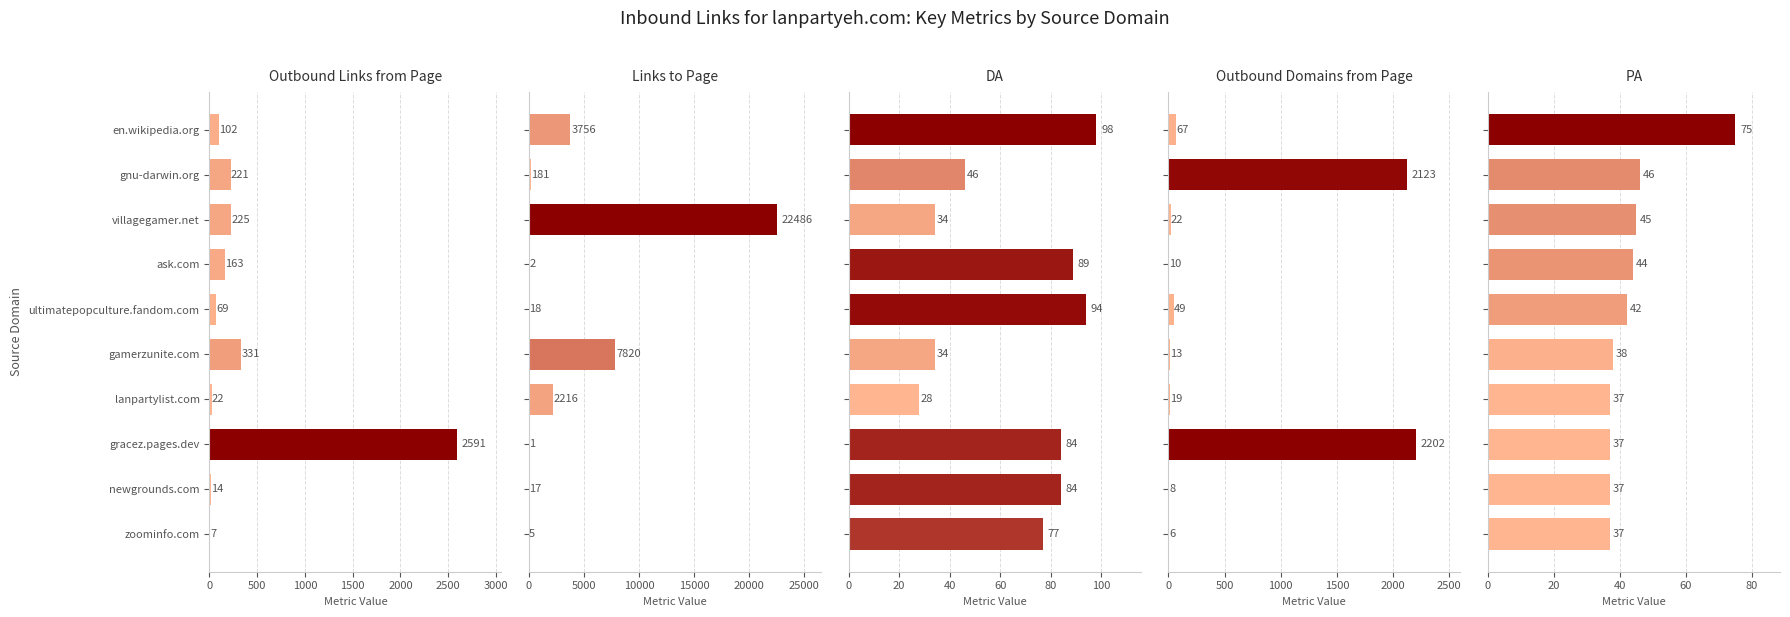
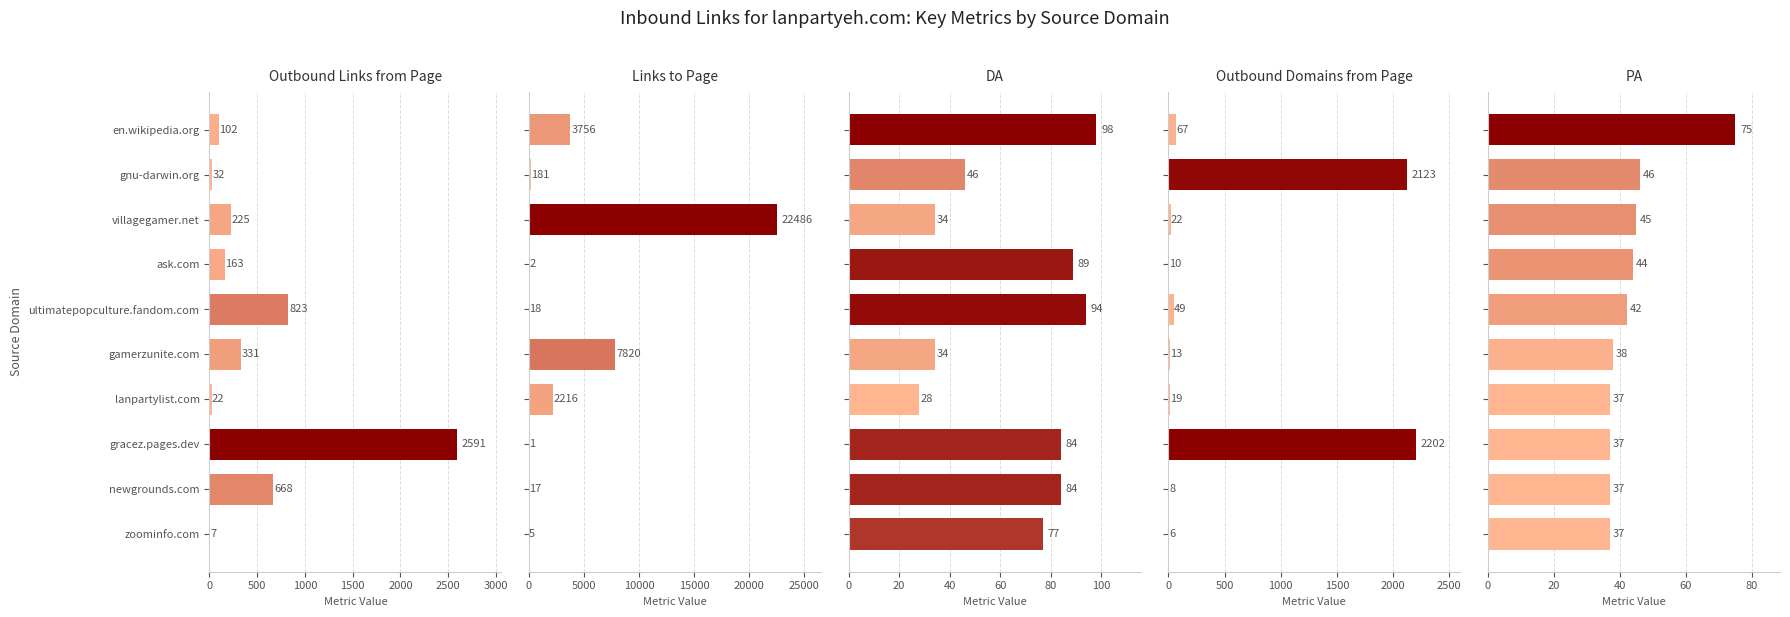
  {
    "Outbound Links from Page": {
      "en.wikipedia.org": 102,
-     "gnu-darwin.org": 221,
+     "gnu-darwin.org": 32,
      "villagegamer.net": 225,
      "ask.com": 163,
-     "ultimatepopculture.fandom.com": 69,
+     "ultimatepopculture.fandom.com": 823,
      "gamerzunite.com": 331,
      "lanpartylist.com": 22,
      "gracez.pages.dev": 2591,
-     "newgrounds.com": 14,
+     "newgrounds.com": 668,
      "zoominfo.com": 7
    }
  }
